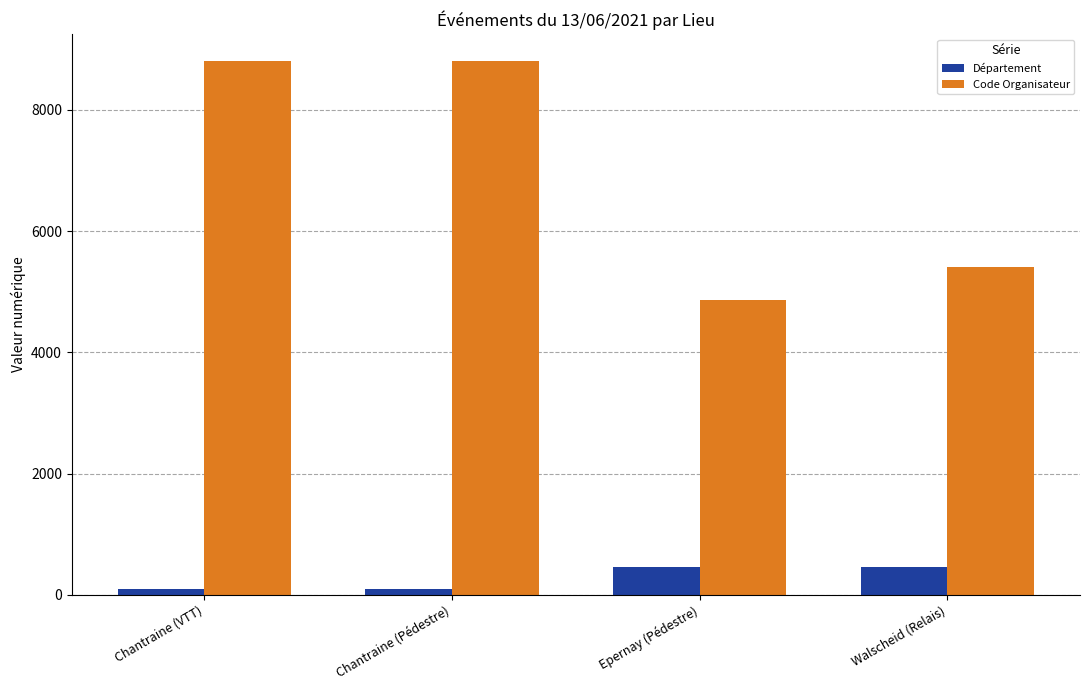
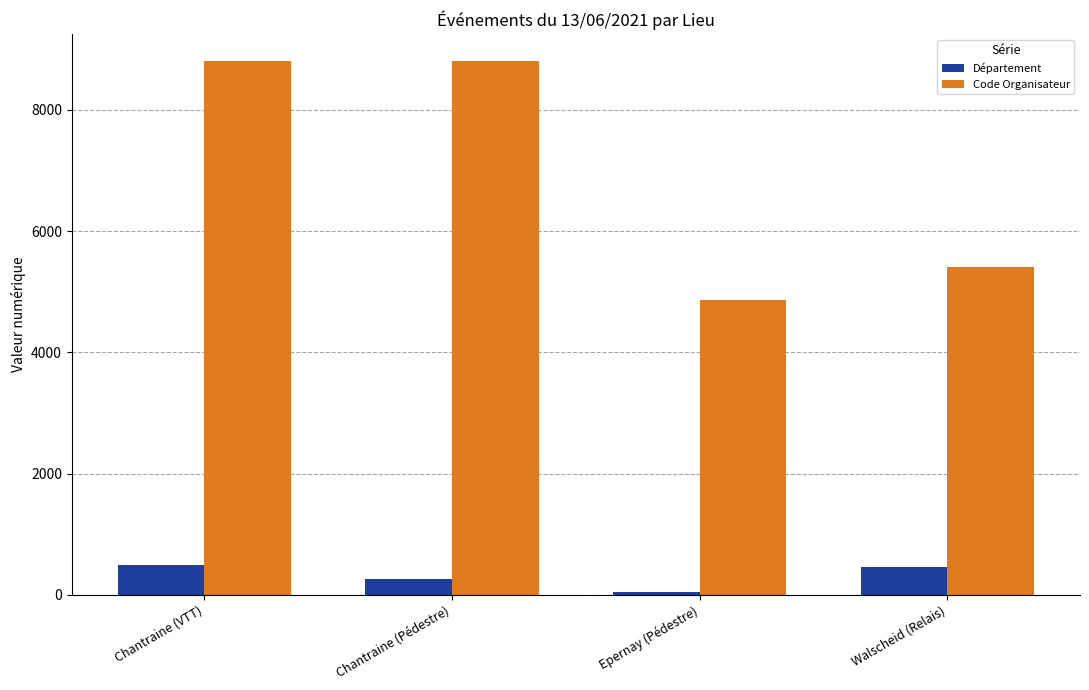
  {
    "Département": {
-     "Chantraine (VTT)": 100,
-     "Chantraine (Pédestre)": 100,
-     "Epernay (Pédestre)": 500,
+     "Chantraine (VTT)": 500,
+     "Chantraine (Pédestre)": 300,
+     "Epernay (Pédestre)": 100,
      "Walscheid (Relais)": 500
    },
    "Code Organisateur": {
      "Chantraine (VTT)": 8800,
      "Chantraine (Pédestre)": 8800,
      "Epernay (Pédestre)": 4900,
      "Walscheid (Relais)": 5400
    }
  }
